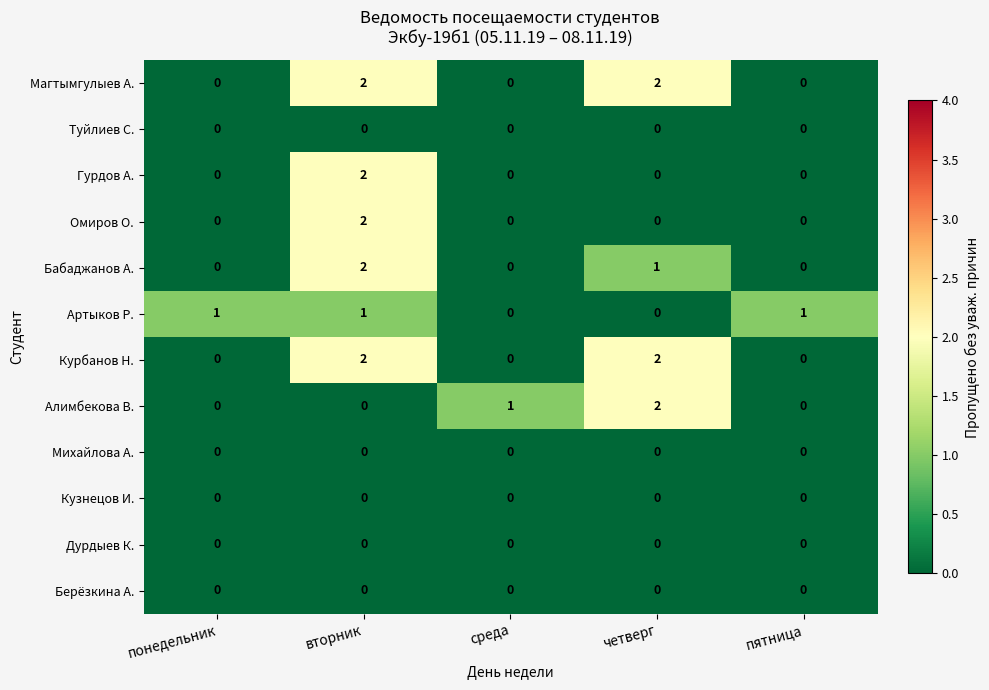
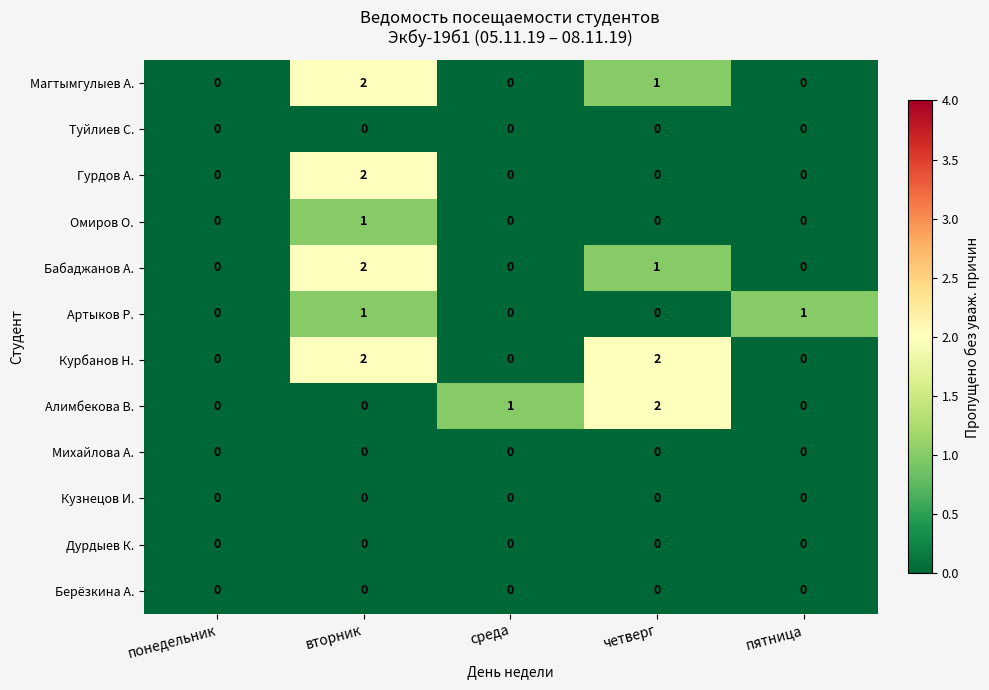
  {
    "Магтымгулыев А.": {
      "понедельник": 0,
      "вторник": 2,
      "среда": 0,
-     "четверг": 2,
+     "четверг": 1,
      "пятница": 0
    },
    "Туйлиев С.": {
      "понедельник": 0,
      "вторник": 0,
      "среда": 0,
      "четверг": 0,
      "пятница": 0
    },
    "Гурдов А.": {
      "понедельник": 0,
      "вторник": 2,
      "среда": 0,
      "четверг": 0,
      "пятница": 0
    },
    "Омиров О.": {
      "понедельник": 0,
-     "вторник": 2,
+     "вторник": 1,
      "среда": 0,
      "четверг": 0,
      "пятница": 0
    },
    "Бабаджанов А.": {
      "понедельник": 0,
      "вторник": 2,
      "среда": 0,
      "четверг": 1,
      "пятница": 0
    },
    "Артыков Р.": {
-     "понедельник": 1,
+     "понедельник": 0,
      "вторник": 1,
      "среда": 0,
      "четверг": 0,
      "пятница": 1
    },
    "Курбанов Н.": {
      "понедельник": 0,
      "вторник": 2,
      "среда": 0,
      "четверг": 2,
      "пятница": 0
    },
    "Алимбекова В.": {
      "понедельник": 0,
      "вторник": 0,
      "среда": 1,
      "четверг": 2,
      "пятница": 0
    },
    "Михайлова А.": {
      "понедельник": 0,
      "вторник": 0,
      "среда": 0,
      "четверг": 0,
      "пятница": 0
    },
    "Кузнецов И.": {
      "понедельник": 0,
      "вторник": 0,
      "среда": 0,
      "четверг": 0,
      "пятница": 0
    },
    "Дурдыев К.": {
      "понедельник": 0,
      "вторник": 0,
      "среда": 0,
      "четверг": 0,
      "пятница": 0
    },
    "Берёзкина А.": {
      "понедельник": 0,
      "вторник": 0,
      "среда": 0,
      "четверг": 0,
      "пятница": 0
    }
  }
